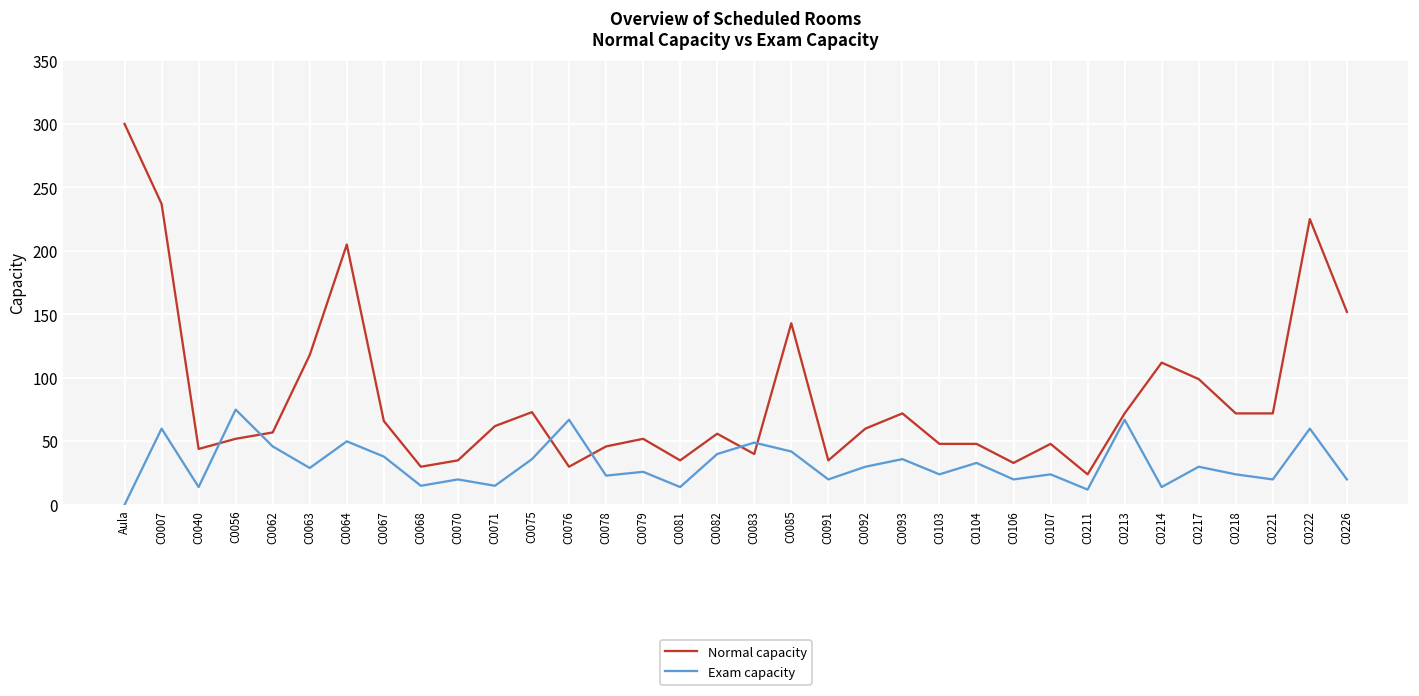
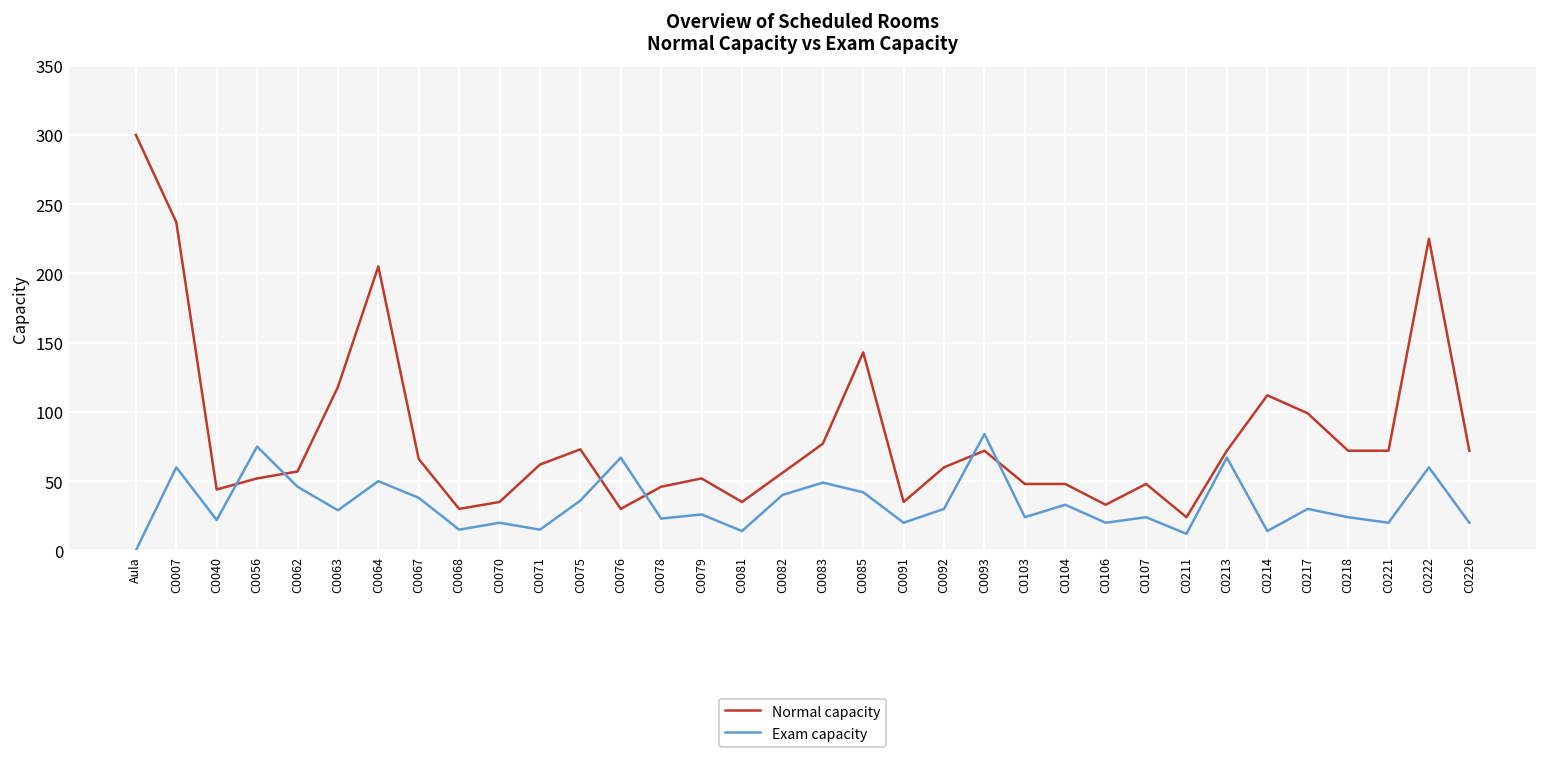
  {
    "Normal capacity": {
      "Aula": 300,
      "C0007": 237,
      "C0040": 44,
      "C0056": 52,
      "C0062": 57,
      "C0063": 118,
      "C0064": 205,
      "C0067": 66,
      "C0068": 30,
      "C0070": 35,
      "C0071": 62,
      "C0075": 73,
      "C0076": 30,
      "C0078": 46,
      "C0079": 52,
      "C0081": 35,
      "C0082": 56,
-     "C0083": 40,
+     "C0083": 77,
      "C0085": 143,
      "C0091": 35,
      "C0092": 60,
      "C0093": 72,
      "C0103": 48,
      "C0104": 48,
      "C0106": 33,
      "C0107": 48,
      "C0211": 24,
      "C0213": 72,
      "C0214": 112,
      "C0217": 99,
      "C0218": 72,
      "C0221": 72,
      "C0222": 225,
-     "C0226": 152
+     "C0226": 72
    },
    "Exam capacity": {
      "Aula": 0,
      "C0007": 60,
-     "C0040": 14,
+     "C0040": 22,
      "C0056": 75,
      "C0062": 46,
      "C0063": 29,
      "C0064": 50,
      "C0067": 38,
      "C0068": 15,
      "C0070": 20,
      "C0071": 15,
      "C0075": 36,
      "C0076": 67,
      "C0078": 23,
      "C0079": 26,
      "C0081": 14,
      "C0082": 40,
      "C0083": 49,
      "C0085": 42,
      "C0091": 20,
      "C0092": 30,
-     "C0093": 36,
+     "C0093": 84,
      "C0103": 24,
      "C0104": 33,
      "C0106": 20,
      "C0107": 24,
      "C0211": 12,
      "C0213": 67,
      "C0214": 14,
      "C0217": 30,
      "C0218": 24,
      "C0221": 20,
      "C0222": 60,
      "C0226": 20
    }
  }
